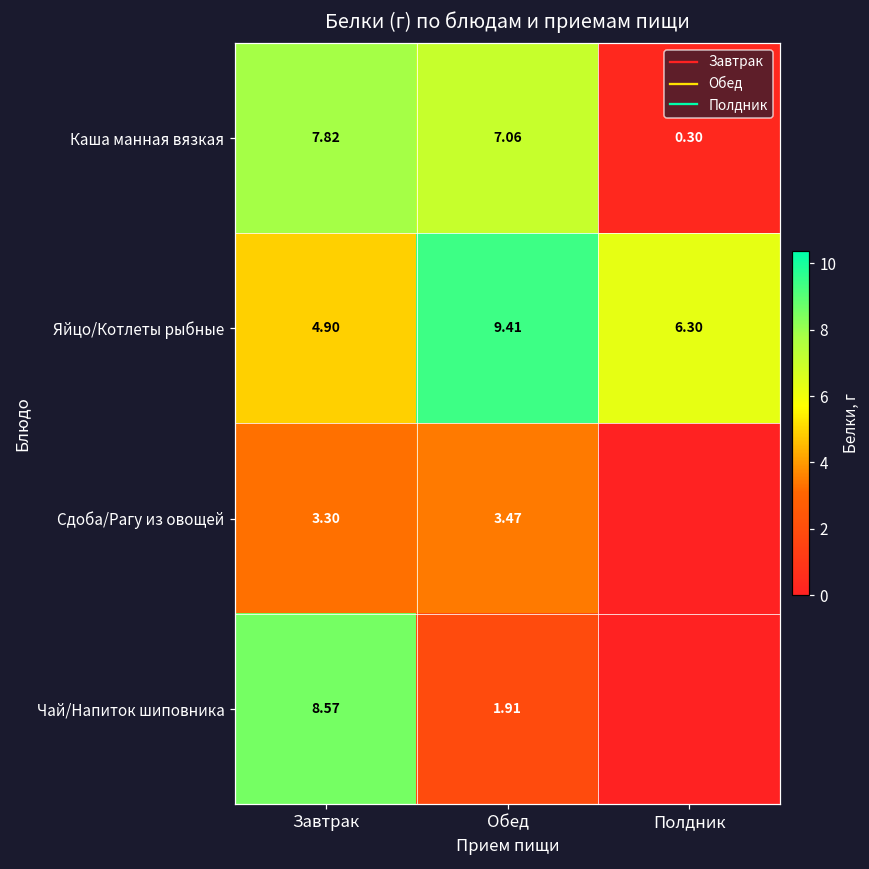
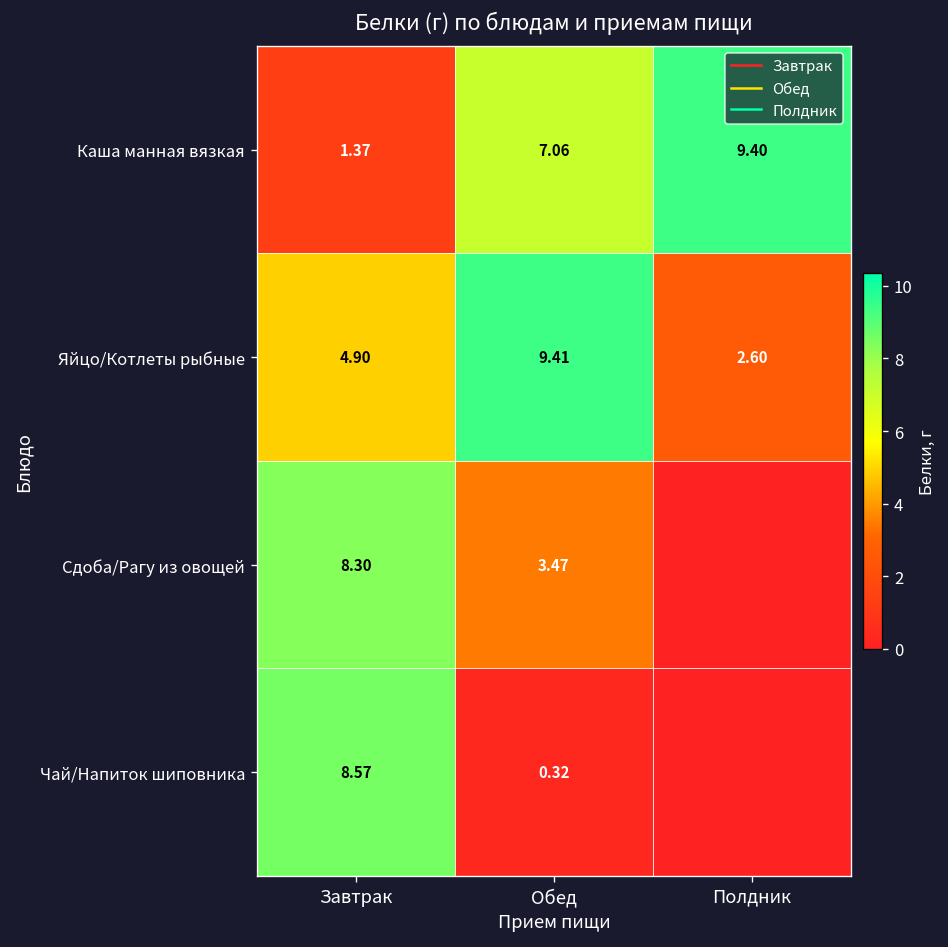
  {
    "Каша манная вязкая": {
-     "Завтрак": 7.82,
+     "Завтрак": 1.37,
      "Обед": 7.06,
-     "Полдник": 0.30
+     "Полдник": 9.40
    },
    "Яйцо/Котлеты рыбные": {
      "Завтрак": 4.90,
      "Обед": 9.41,
-     "Полдник": 6.30
+     "Полдник": 2.60
    },
    "Сдоба/Рагу из овощей": {
-     "Завтрак": 3.30,
+     "Завтрак": 8.30,
      "Обед": 3.47
    },
    "Чай/Напиток шиповника": {
      "Завтрак": 8.57,
-     "Обед": 1.91
+     "Обед": 0.32
    }
  }
